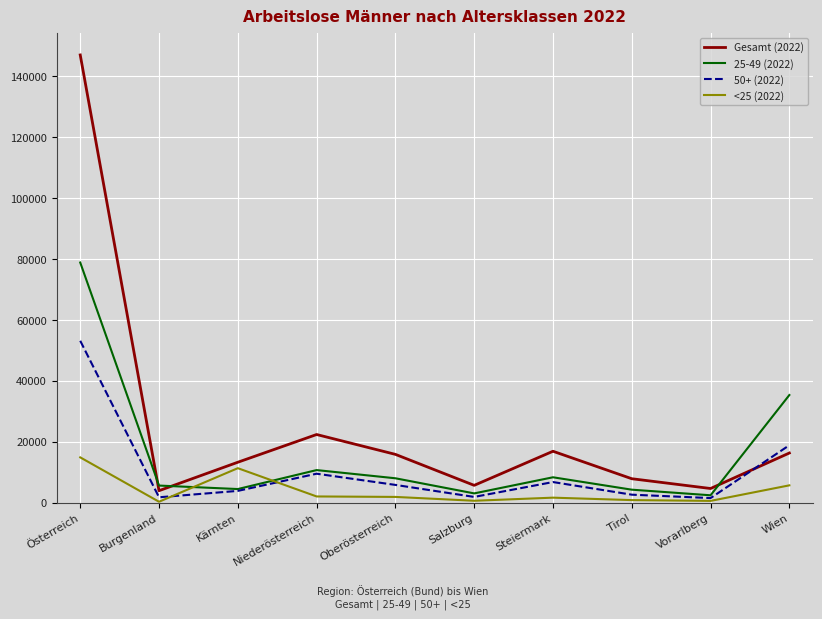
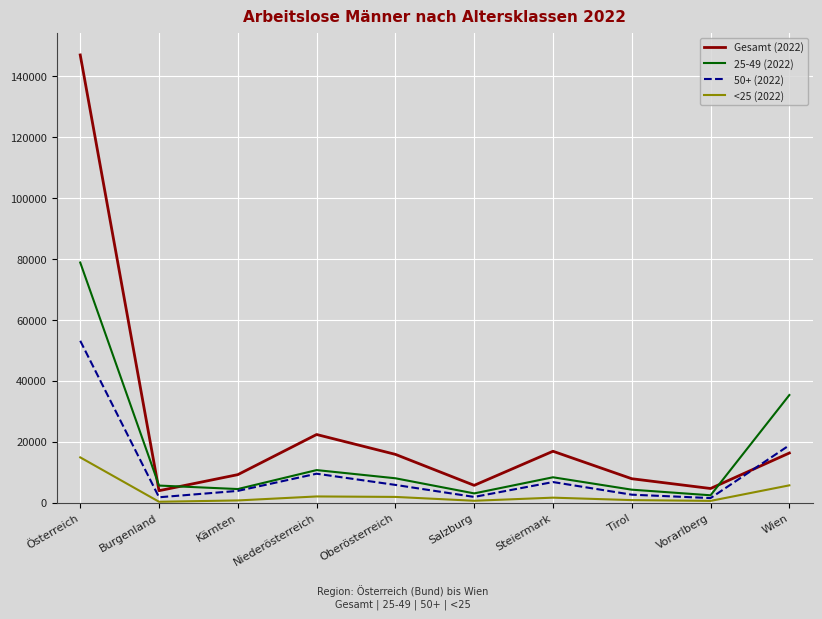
  {
    "Gesamt (2022)": {
      "Österreich": 147000,
      "Burgenland": 4000,
-     "Kärnten": 13000,
+     "Kärnten": 9000,
      "Niederösterreich": 22000,
      "Oberösterreich": 16000,
      "Salzburg": 6000,
      "Steiermark": 17000,
      "Tirol": 8000,
      "Vorarlberg": 5000,
      "Wien": 16000
    },
    "25-49 (2022)": {
      "Österreich": 79000,
      "Burgenland": 6000,
      "Niederösterreich": 11000,
      "Oberösterreich": 8000,
      "Salzburg": 3000,
      "Steiermark": 8000,
      "Tirol": 4000,
      "Vorarlberg": 2000,
      "Wien": 35000
    },
    "50+ (2022)": {
      "Österreich": 53000,
      "Burgenland": 2000,
      "Niederösterreich": 10000,
      "Oberösterreich": 6000,
      "Salzburg": 2000,
      "Steiermark": 7000,
      "Tirol": 3000,
      "Vorarlberg": 2000,
      "Wien": 19000
    },
    "<25 (2022)": {
      "Österreich": 15000,
      "Burgenland": 0,
-     "Kärnten": 11000,
+     "Kärnten": 1000,
      "Niederösterreich": 2000,
      "Oberösterreich": 2000,
      "Salzburg": 1000,
      "Steiermark": 2000,
      "Tirol": 1000,
      "Vorarlberg": 1000,
      "Wien": 6000
    }
  }
